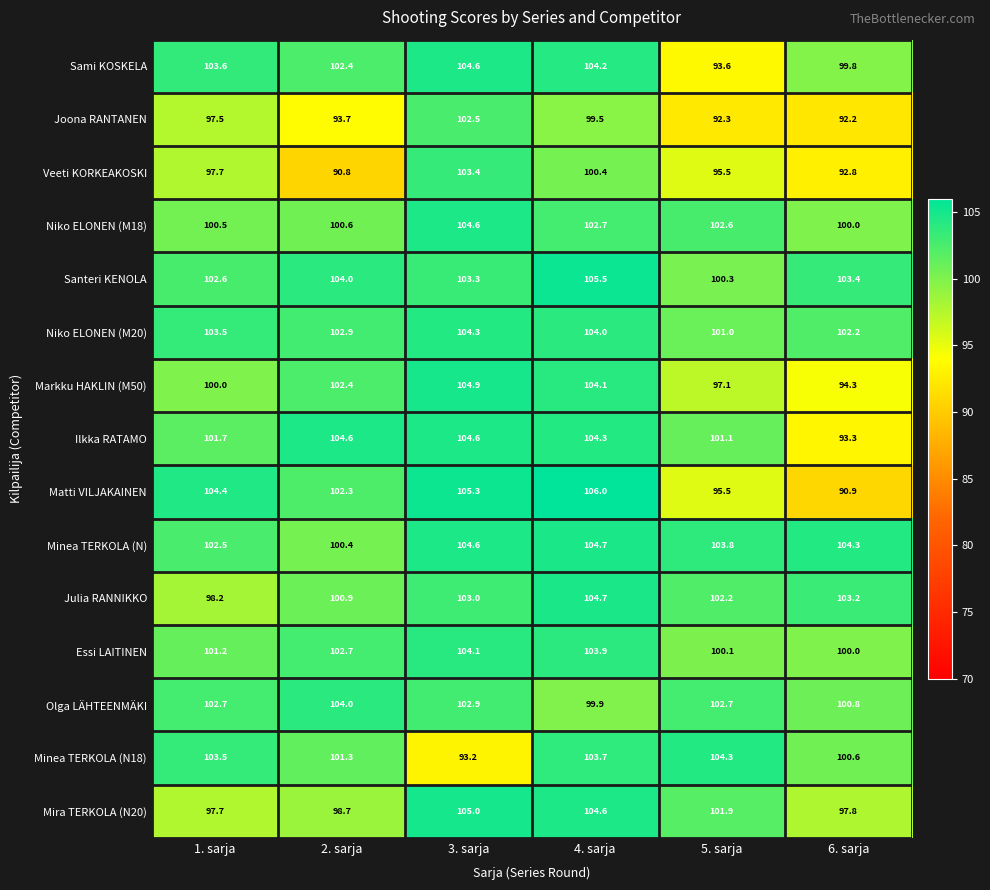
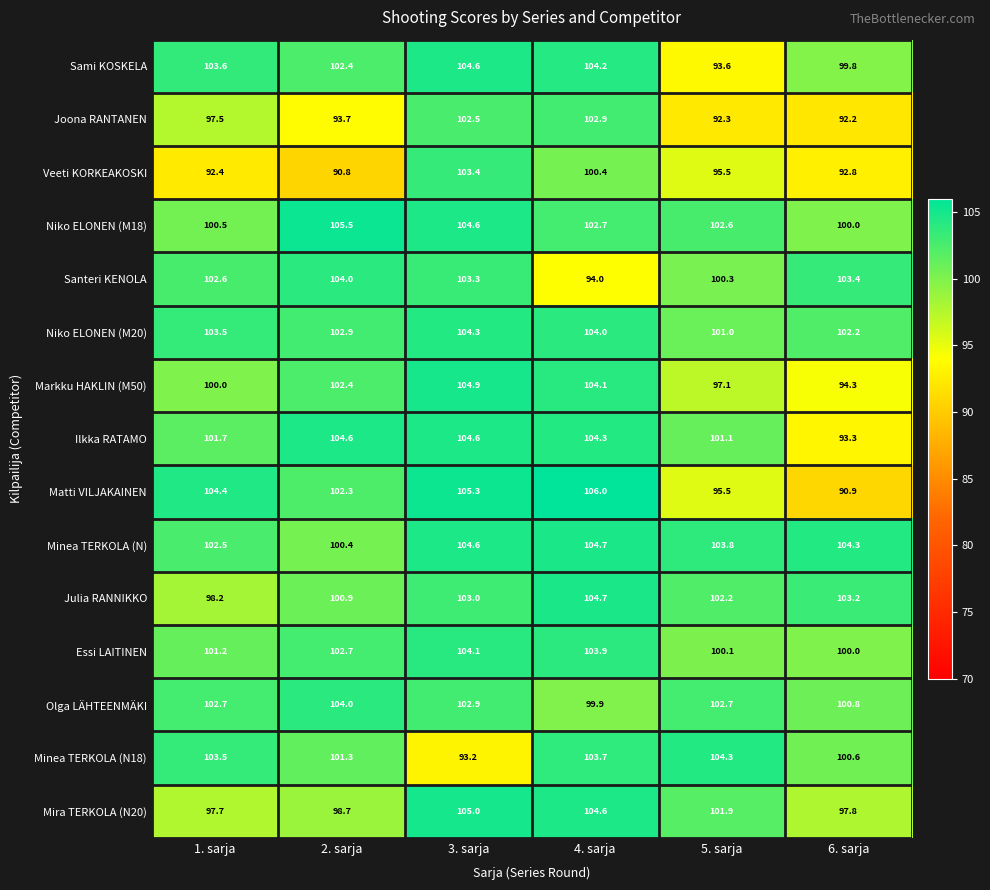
  {
    "Sami KOSKELA": {
      "1. sarja": 103.6,
      "2. sarja": 102.4,
      "3. sarja": 104.6,
      "4. sarja": 104.2,
      "5. sarja": 93.6,
      "6. sarja": 99.8
    },
    "Joona RANTANEN": {
      "1. sarja": 97.5,
      "2. sarja": 93.7,
      "3. sarja": 102.5,
-     "4. sarja": 99.5,
+     "4. sarja": 102.9,
      "5. sarja": 92.3,
      "6. sarja": 92.2
    },
    "Veeti KORKEAKOSKI": {
-     "1. sarja": 97.7,
+     "1. sarja": 92.4,
      "2. sarja": 90.8,
      "3. sarja": 103.4,
      "4. sarja": 100.4,
      "5. sarja": 95.5,
      "6. sarja": 92.8
    },
    "Niko ELONEN (M18)": {
      "1. sarja": 100.5,
-     "2. sarja": 100.6,
+     "2. sarja": 105.5,
      "3. sarja": 104.6,
      "4. sarja": 102.7,
      "5. sarja": 102.6,
      "6. sarja": 100.0
    },
    "Santeri KENOLA": {
      "1. sarja": 102.6,
      "2. sarja": 104.0,
      "3. sarja": 103.3,
-     "4. sarja": 105.5,
+     "4. sarja": 94.0,
      "5. sarja": 100.3,
      "6. sarja": 103.4
    },
    "Niko ELONEN (M20)": {
      "1. sarja": 103.5,
      "2. sarja": 102.9,
      "3. sarja": 104.3,
      "4. sarja": 104.0,
      "5. sarja": 101.0,
      "6. sarja": 102.2
    },
    "Markku HAKLIN (M50)": {
      "1. sarja": 100.0,
      "2. sarja": 102.4,
      "3. sarja": 104.9,
      "4. sarja": 104.1,
      "5. sarja": 97.1,
      "6. sarja": 94.3
    },
    "Ilkka RATAMO": {
      "1. sarja": 101.7,
      "2. sarja": 104.6,
      "3. sarja": 104.6,
      "4. sarja": 104.3,
      "5. sarja": 101.1,
      "6. sarja": 93.3
    },
    "Matti VILJAKAINEN": {
      "1. sarja": 104.4,
      "2. sarja": 102.3,
      "3. sarja": 105.3,
      "4. sarja": 106.0,
      "5. sarja": 95.5,
      "6. sarja": 90.9
    },
    "Minea TERKOLA (N)": {
      "1. sarja": 102.5,
      "2. sarja": 100.4,
      "3. sarja": 104.6,
      "4. sarja": 104.7,
      "5. sarja": 103.8,
      "6. sarja": 104.3
    },
    "Julia RANNIKKO": {
      "1. sarja": 98.2,
      "2. sarja": 100.9,
      "3. sarja": 103.0,
      "4. sarja": 104.7,
      "5. sarja": 102.2,
      "6. sarja": 103.2
    },
    "Essi LAITINEN": {
      "1. sarja": 101.2,
      "2. sarja": 102.7,
      "3. sarja": 104.1,
      "4. sarja": 103.9,
      "5. sarja": 100.1,
      "6. sarja": 100.0
    },
    "Olga LÄHTEENMÄKI": {
      "1. sarja": 102.7,
      "2. sarja": 104.0,
      "3. sarja": 102.9,
      "4. sarja": 99.9,
      "5. sarja": 102.7,
      "6. sarja": 100.8
    },
    "Minea TERKOLA (N18)": {
      "1. sarja": 103.5,
      "2. sarja": 101.3,
      "3. sarja": 93.2,
      "4. sarja": 103.7,
      "5. sarja": 104.3,
      "6. sarja": 100.6
    },
    "Mira TERKOLA (N20)": {
      "1. sarja": 97.7,
      "2. sarja": 98.7,
      "3. sarja": 105.0,
      "4. sarja": 104.6,
      "5. sarja": 101.9,
      "6. sarja": 97.8
    }
  }
